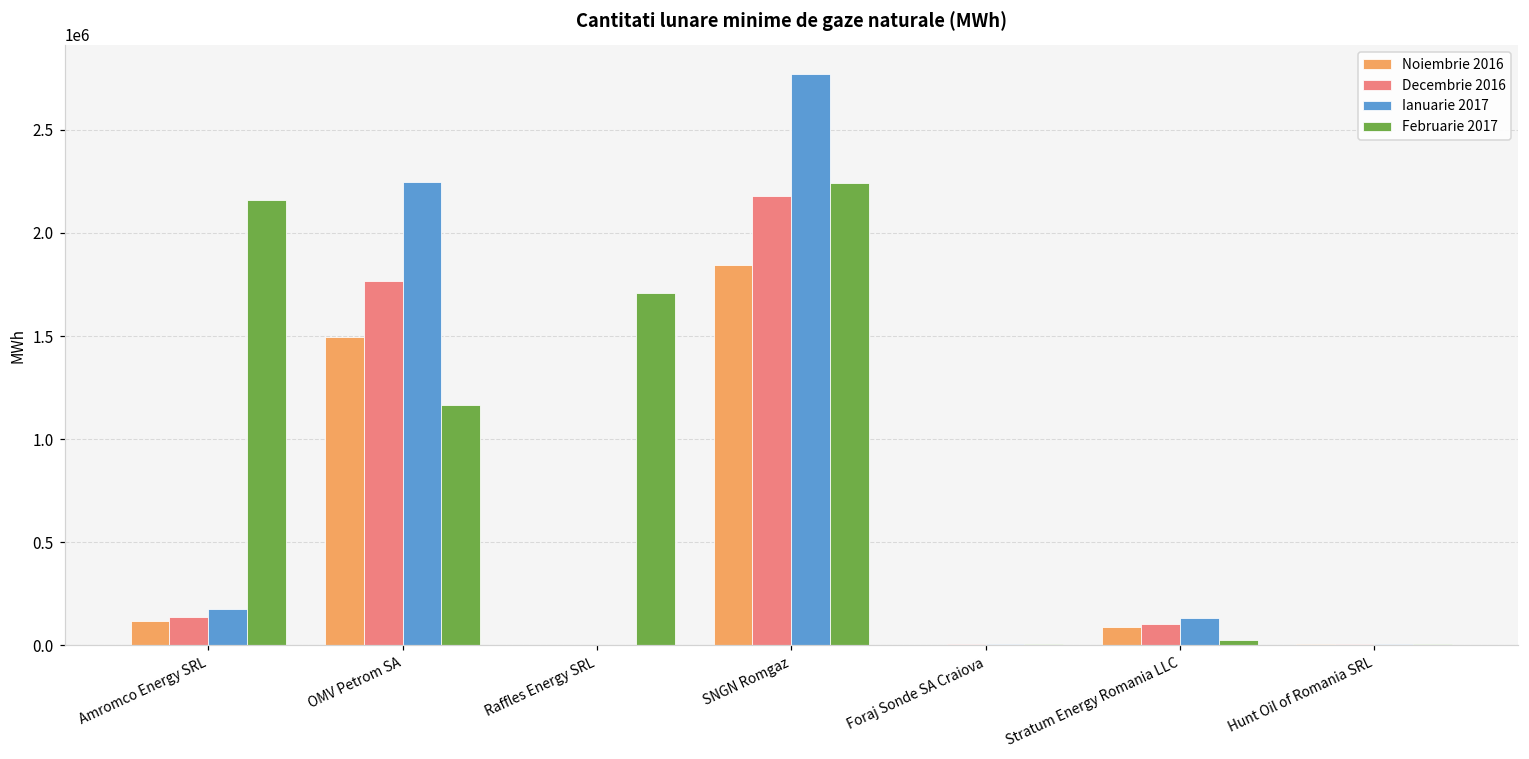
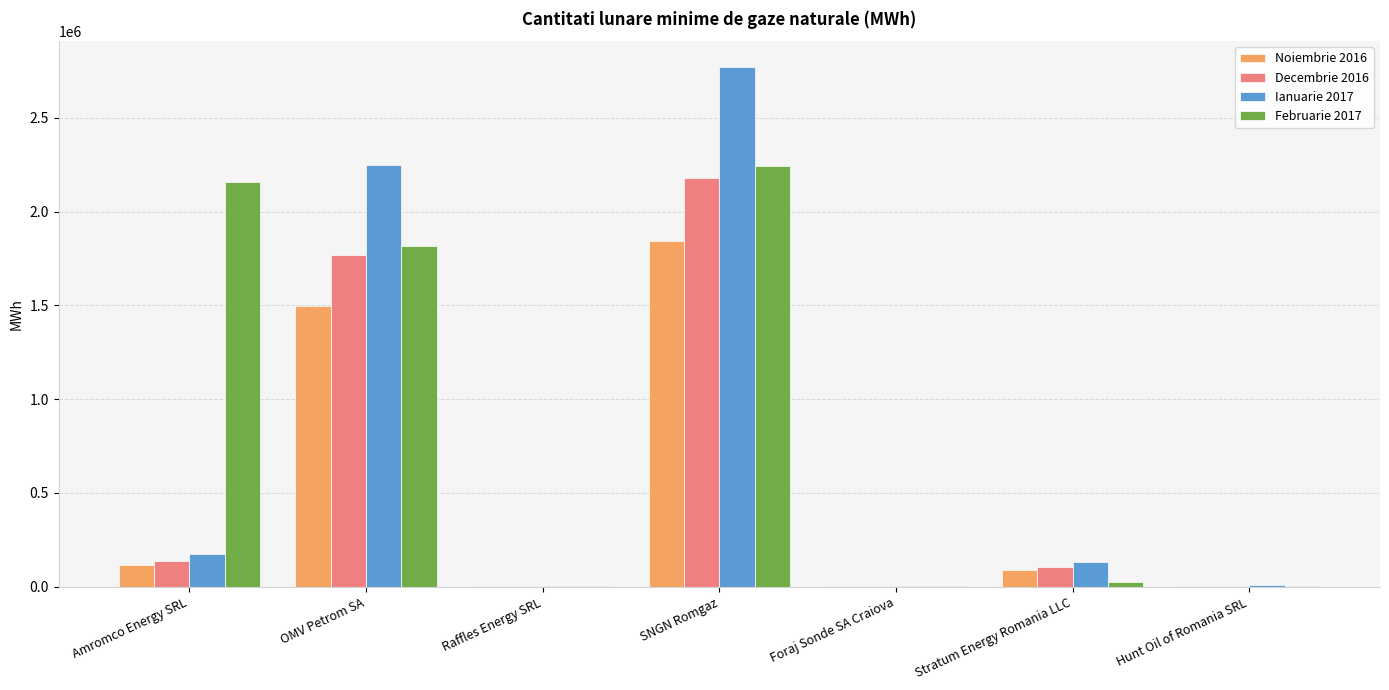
  {
    "Ianuarie 2017": {
      "Amromco Energy SRL": 170000,
      "OMV Petrom SA": 2250000,
      "SNGN Romgaz": 2770000,
      "Stratum Energy Romania LLC": 130000
    },
    "Februarie 2017": {
      "Amromco Energy SRL": 2160000,
-     "OMV Petrom SA": 1160000,
-     "Raffles Energy SRL": 1710000,
+     "OMV Petrom SA": 1820000,
+     "Raffles Energy SRL": 0,
      "SNGN Romgaz": 2240000,
      "Stratum Energy Romania LLC": 20000
    }
  }
